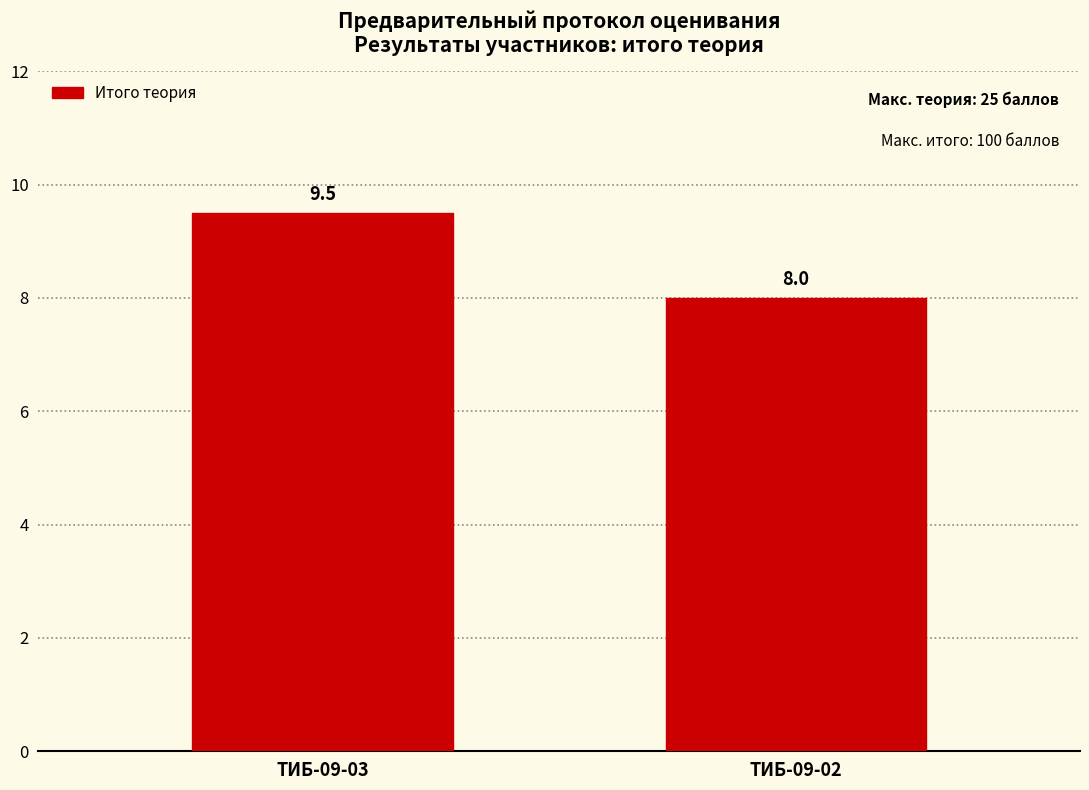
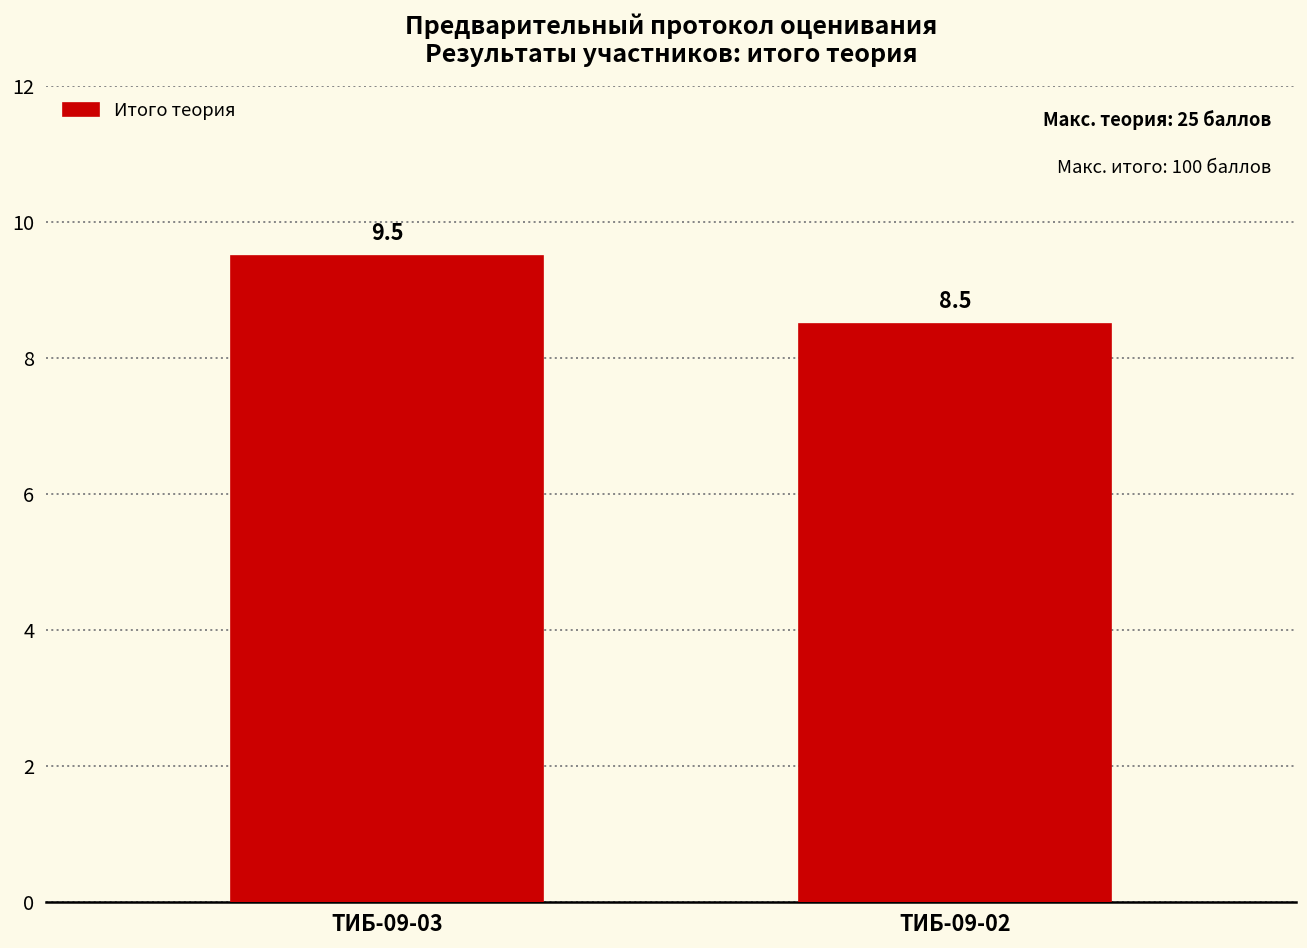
  {
    "ТИБ-09-03": 9.5,
-   "ТИБ-09-02": 8.0
+   "ТИБ-09-02": 8.5
  }
